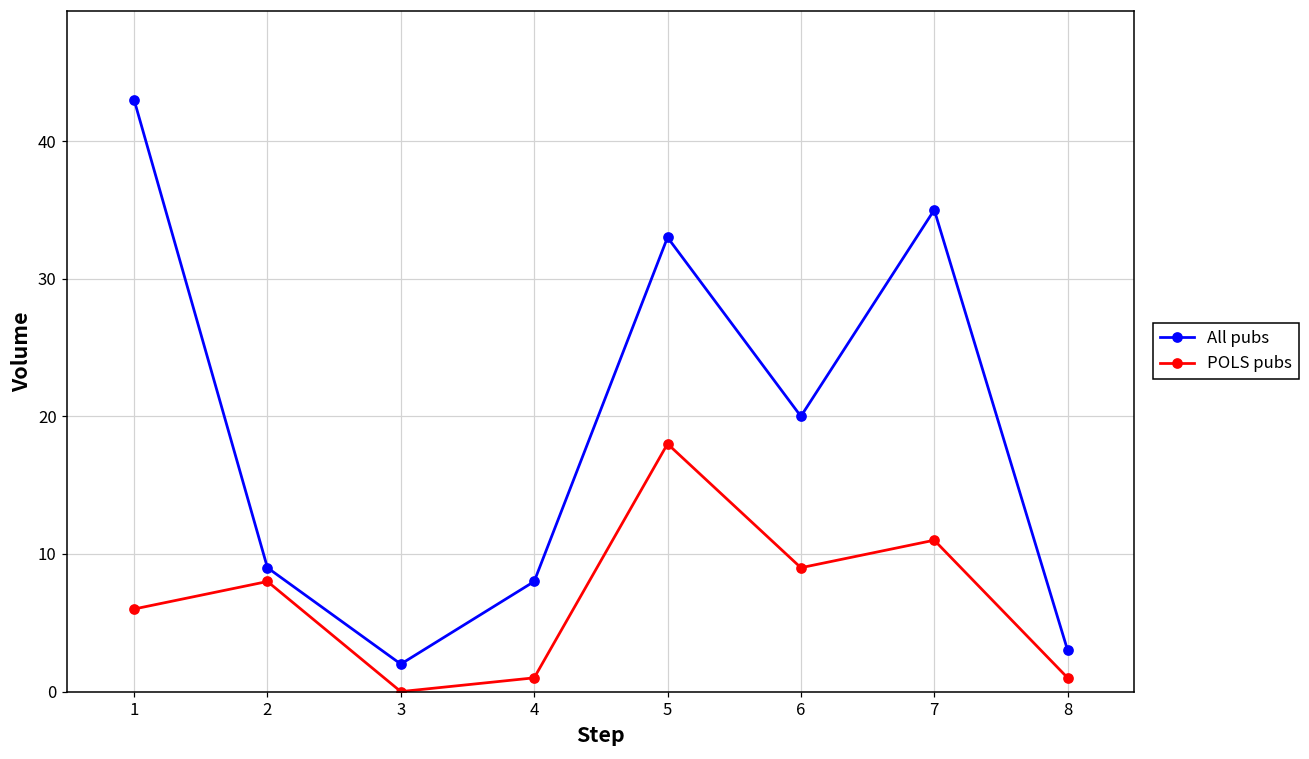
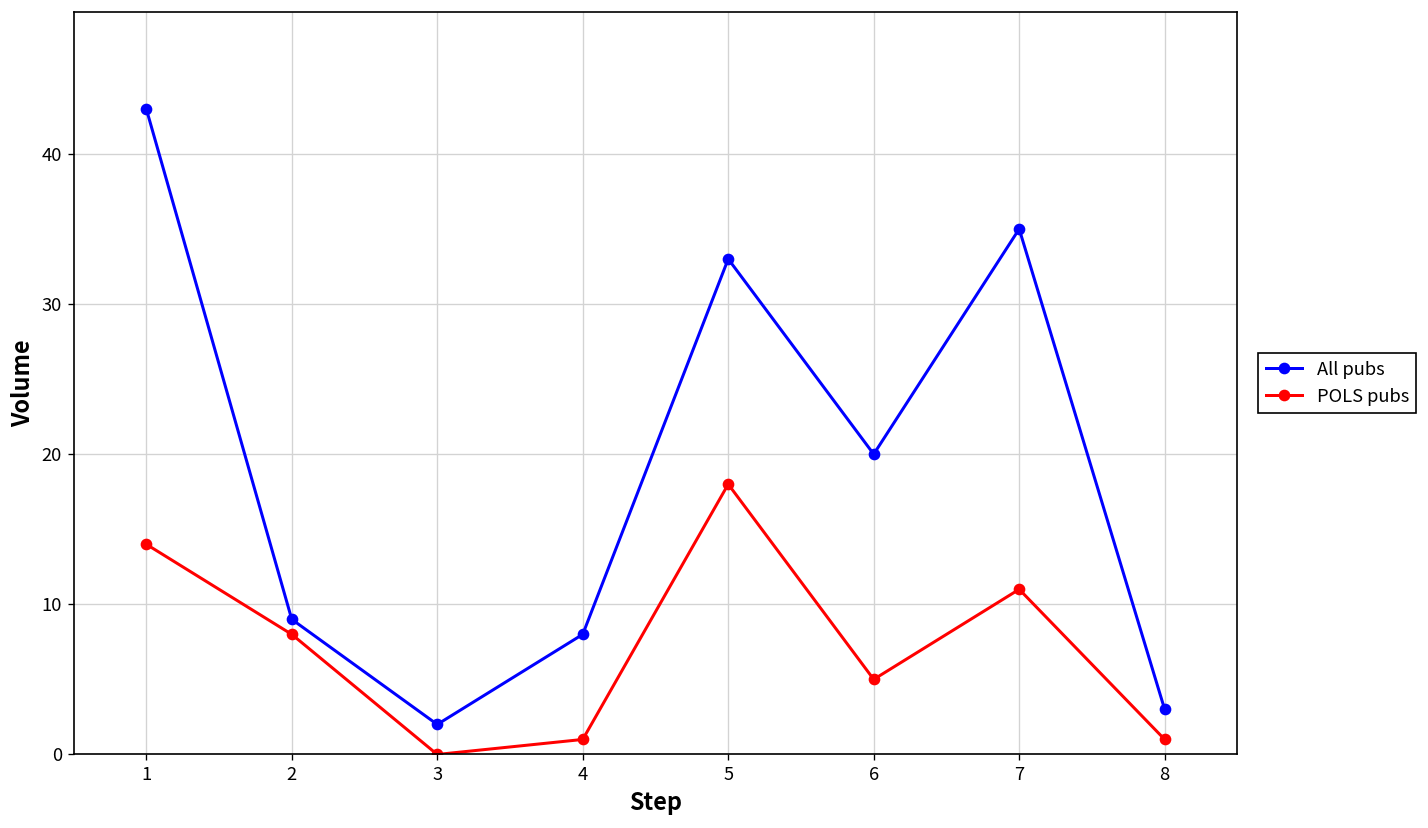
  {
    "All pubs": {
      "1": 43,
      "2": 9,
      "3": 2,
      "4": 8,
      "5": 33,
      "6": 20,
      "7": 35,
      "8": 3
    },
    "POLS pubs": {
-     "1": 6,
+     "1": 14,
      "2": 8,
      "3": 0,
      "4": 1,
      "5": 18,
-     "6": 9,
+     "6": 5,
      "7": 11,
      "8": 1
    }
  }
